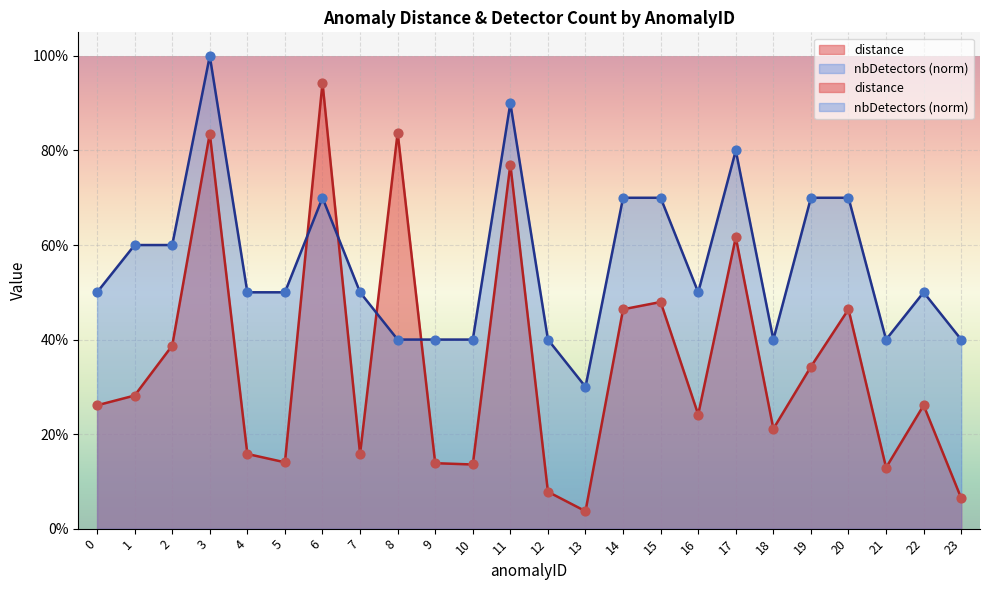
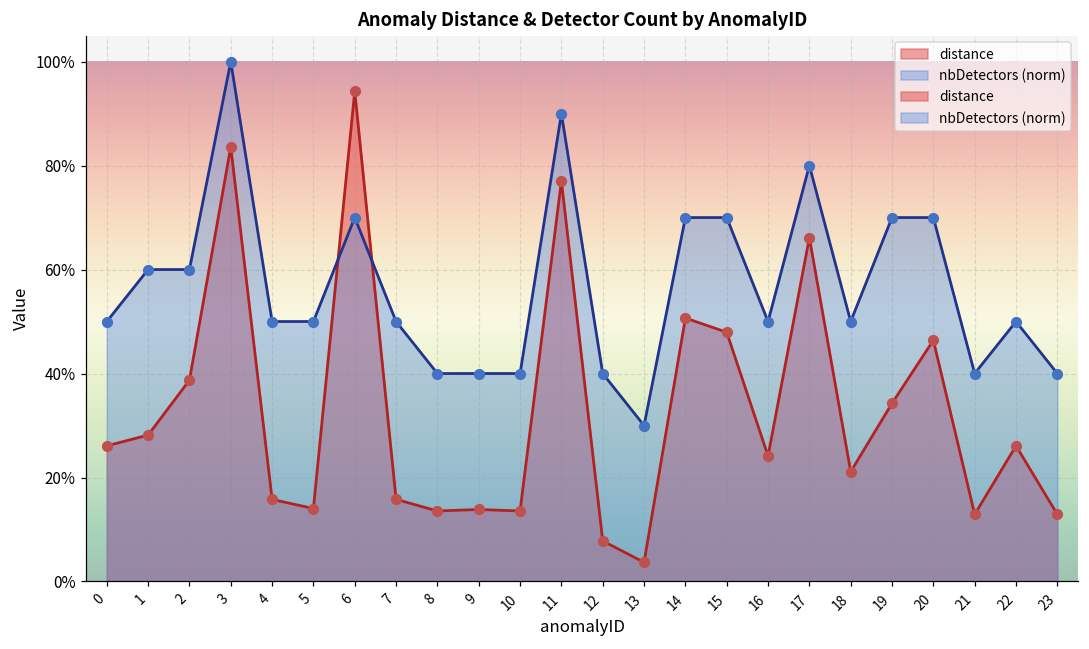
  {
    "distance": {
      "0": "26%",
      "1": "28%",
      "2": "39%",
      "3": "84%",
      "4": "16%",
      "5": "14%",
      "6": "94%",
      "7": "16%",
-     "8": "84%",
+     "8": "14%",
      "9": "14%",
      "10": "14%",
      "11": "77%",
      "12": "8%",
      "13": "4%",
-     "14": "46%",
+     "14": "51%",
      "15": "48%",
      "16": "24%",
-     "17": "62%",
+     "17": "66%",
      "18": "21%",
      "19": "34%",
      "20": "46%",
      "21": "13%",
      "22": "26%",
-     "23": "6%"
+     "23": "13%"
    },
    "nbDetectors (norm)": {
      "0": "50%",
      "1": "60%",
      "2": "60%",
      "3": "100%",
      "4": "50%",
      "5": "50%",
      "6": "70%",
      "7": "50%",
      "8": "40%",
      "9": "40%",
      "10": "40%",
      "11": "90%",
      "12": "40%",
      "13": "30%",
      "14": "70%",
      "15": "70%",
      "16": "50%",
      "17": "80%",
-     "18": "40%",
+     "18": "50%",
      "19": "70%",
      "20": "70%",
      "21": "40%",
      "22": "50%",
      "23": "40%"
    }
  }
